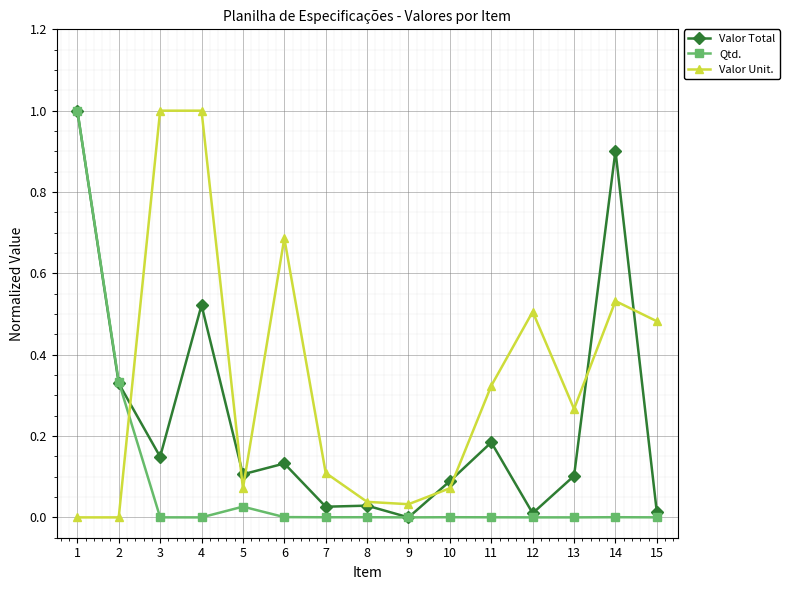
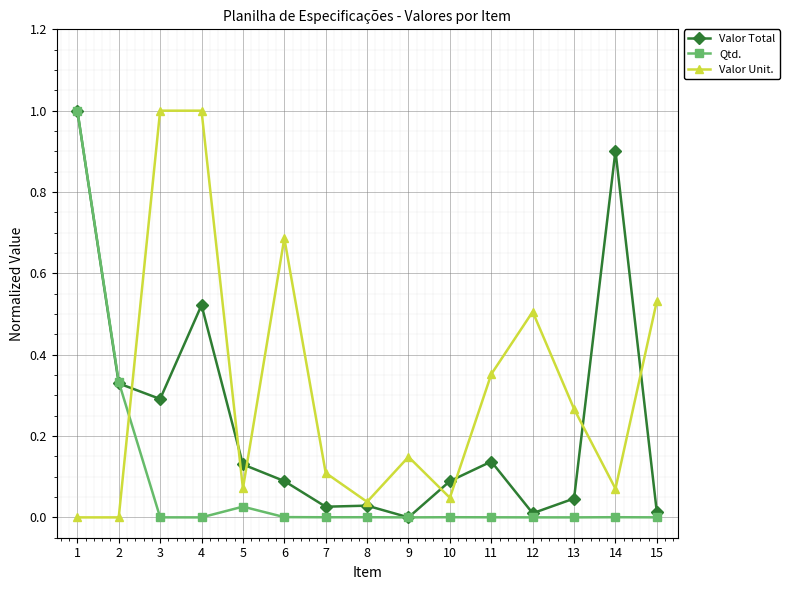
  {
    "Valor Total": {
-     "3": 0.15,
+     "3": 0.29,
      "4": 0.52,
-     "5": 0.11,
-     "6": 0.13,
+     "5": 0.13,
+     "6": 0.09,
      "7": 0.03,
      "8": 0.03,
      "10": 0.09,
-     "11": 0.18,
+     "11": 0.14,
      "12": 0.01,
-     "13": 0.10,
+     "13": 0.05,
      "14": 0.90,
      "15": 0.01
    },
    "Qtd.": {
      "3": 0.00,
      "4": 0.00,
      "5": 0.03,
      "6": 0.00,
      "7": 0.00,
      "8": 0.00,
      "10": 0.00,
      "11": 0.00,
      "12": 0.00,
      "13": 0.00,
      "14": 0.00,
      "15": 0.00
    },
    "Valor Unit.": {
      "1": 0.00,
      "2": 0.00,
      "3": 1.00,
      "4": 1.00,
      "5": 0.07,
      "6": 0.69,
      "7": 0.11,
      "8": 0.04,
-     "9": 0.03,
-     "10": 0.07,
-     "11": 0.32,
+     "9": 0.15,
+     "10": 0.05,
+     "11": 0.35,
      "12": 0.51,
      "13": 0.27,
-     "14": 0.53,
-     "15": 0.48
+     "14": 0.07,
+     "15": 0.53
    }
  }
